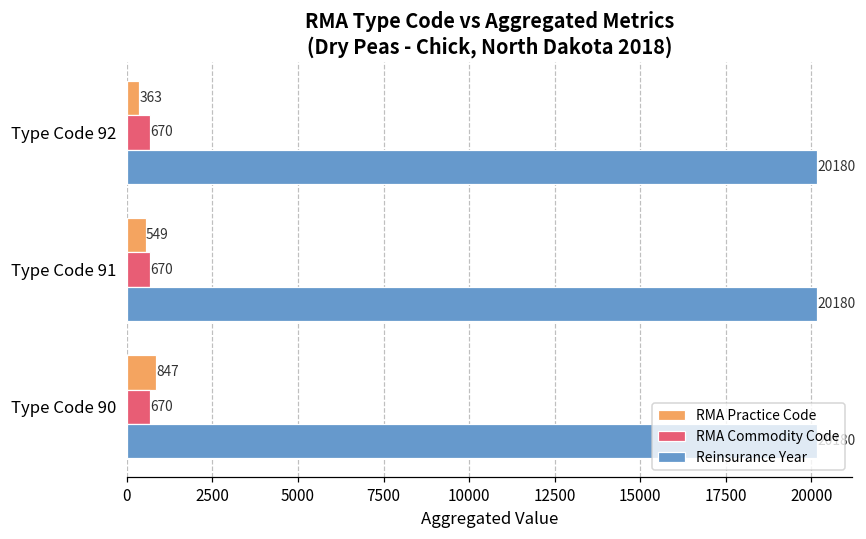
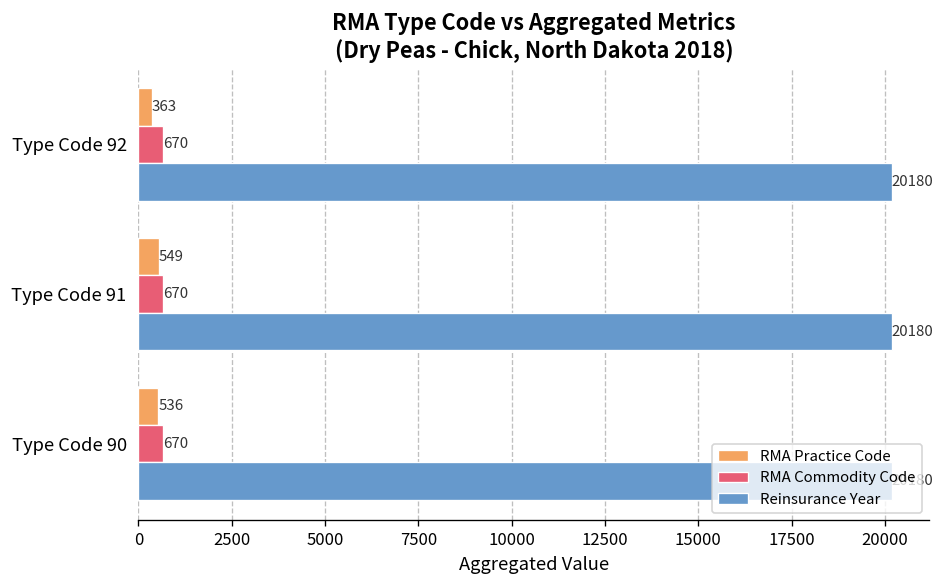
  {
    "RMA Practice Code": {
      "Type Code 92": 363,
      "Type Code 91": 549,
-     "Type Code 90": 847
+     "Type Code 90": 536
    },
    "RMA Commodity Code": {
      "Type Code 92": 670,
      "Type Code 91": 670,
      "Type Code 90": 670
    },
    "Reinsurance Year": {
      "Type Code 92": 20180,
      "Type Code 91": 20180
    }
  }
